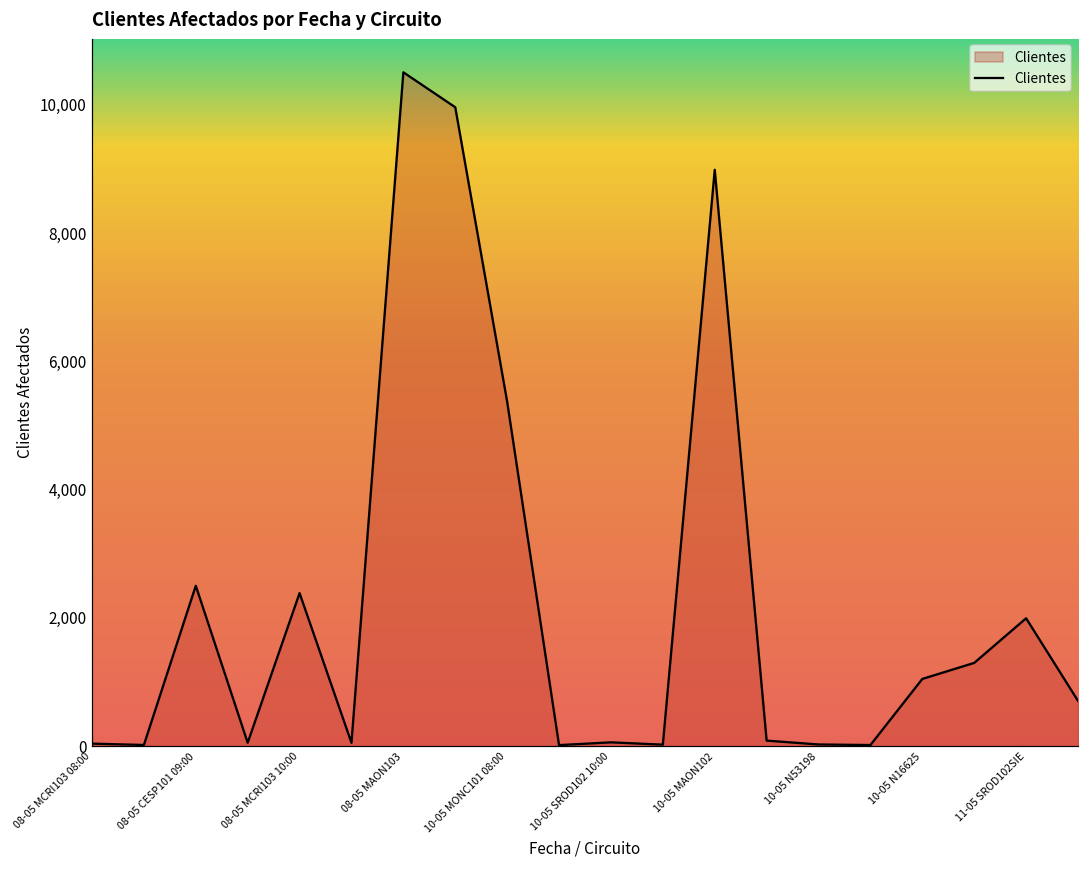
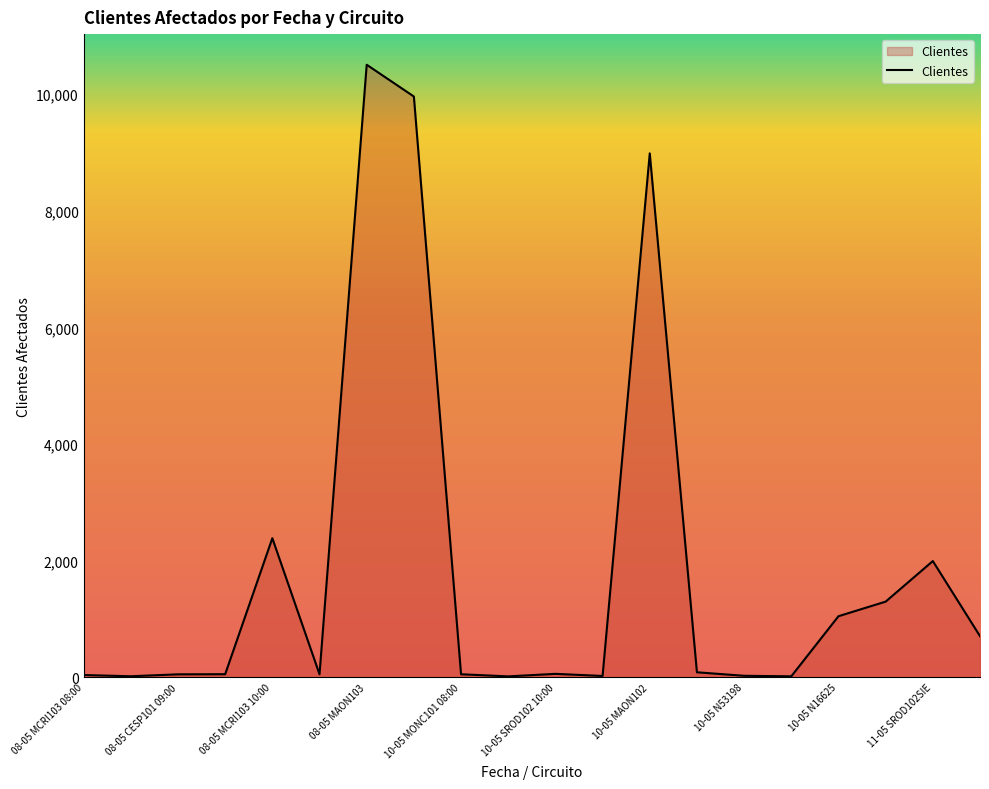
  {
    "08-05 MCRI103 08:00": "0",
-   "08-05 CESP101 09:00": "2,500",
+   "08-05 CESP101 09:00": "100",
    "08-05 MCRI103 10:00": "2,400",
    "08-05 MAON103": "10,500",
-   "10-05 MONC101 08:00": "5,400",
+   "10-05 MONC101 08:00": "100",
    "10-05 SROD102 10:00": "100",
    "10-05 MAON102": "9,000",
    "10-05 N53198": "0",
    "10-05 N16625": "1,000",
    "11-05 SROD102SIE": "2,000"
  }
